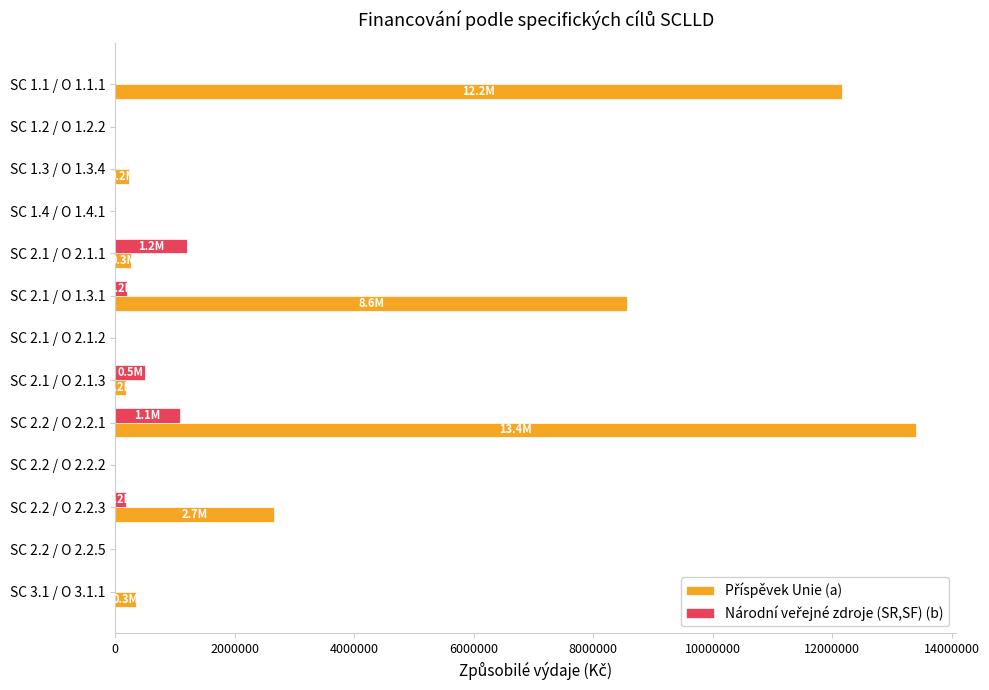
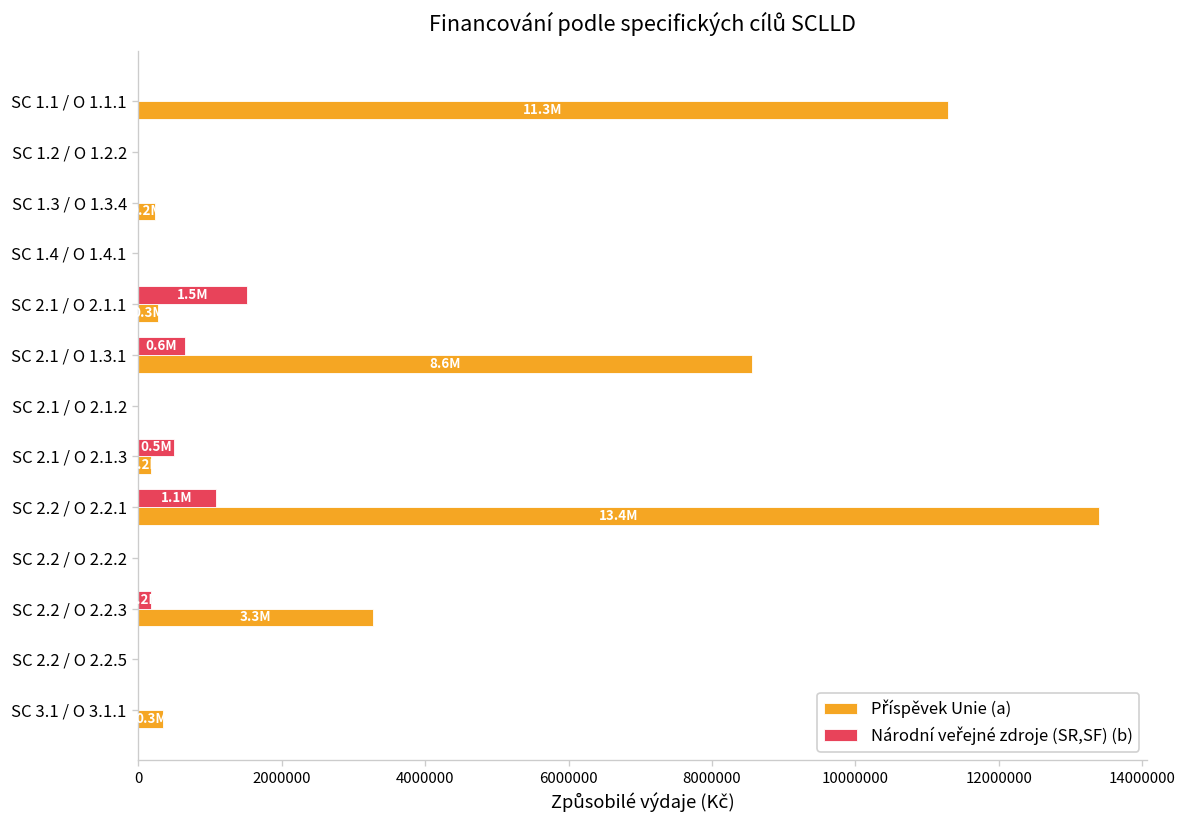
  {
    "Příspěvek Unie (a)": {
-     "SC 1.1 / O 1.1.1": "12.2M",
+     "SC 1.1 / O 1.1.1": "11.3M",
      "SC 2.1 / O 2.1.1": "0.3M",
      "SC 2.1 / O 1.3.1": "8.6M",
      "SC 2.2 / O 2.2.1": "13.4M",
-     "SC 2.2 / O 2.2.3": "2.7M",
+     "SC 2.2 / O 2.2.3": "3.3M",
      "SC 3.1 / O 3.1.1": "0.3M"
    },
    "Národní veřejné zdroje (SR,SF) (b)": {
-     "SC 2.1 / O 2.1.1": "1.2M",
-     "SC 2.1 / O 1.3.1": "200000",
+     "SC 2.1 / O 2.1.1": "1.5M",
+     "SC 2.1 / O 1.3.1": "600000",
      "SC 2.1 / O 2.1.3": "0.5M",
      "SC 2.2 / O 2.2.1": "1.1M"
    }
  }
